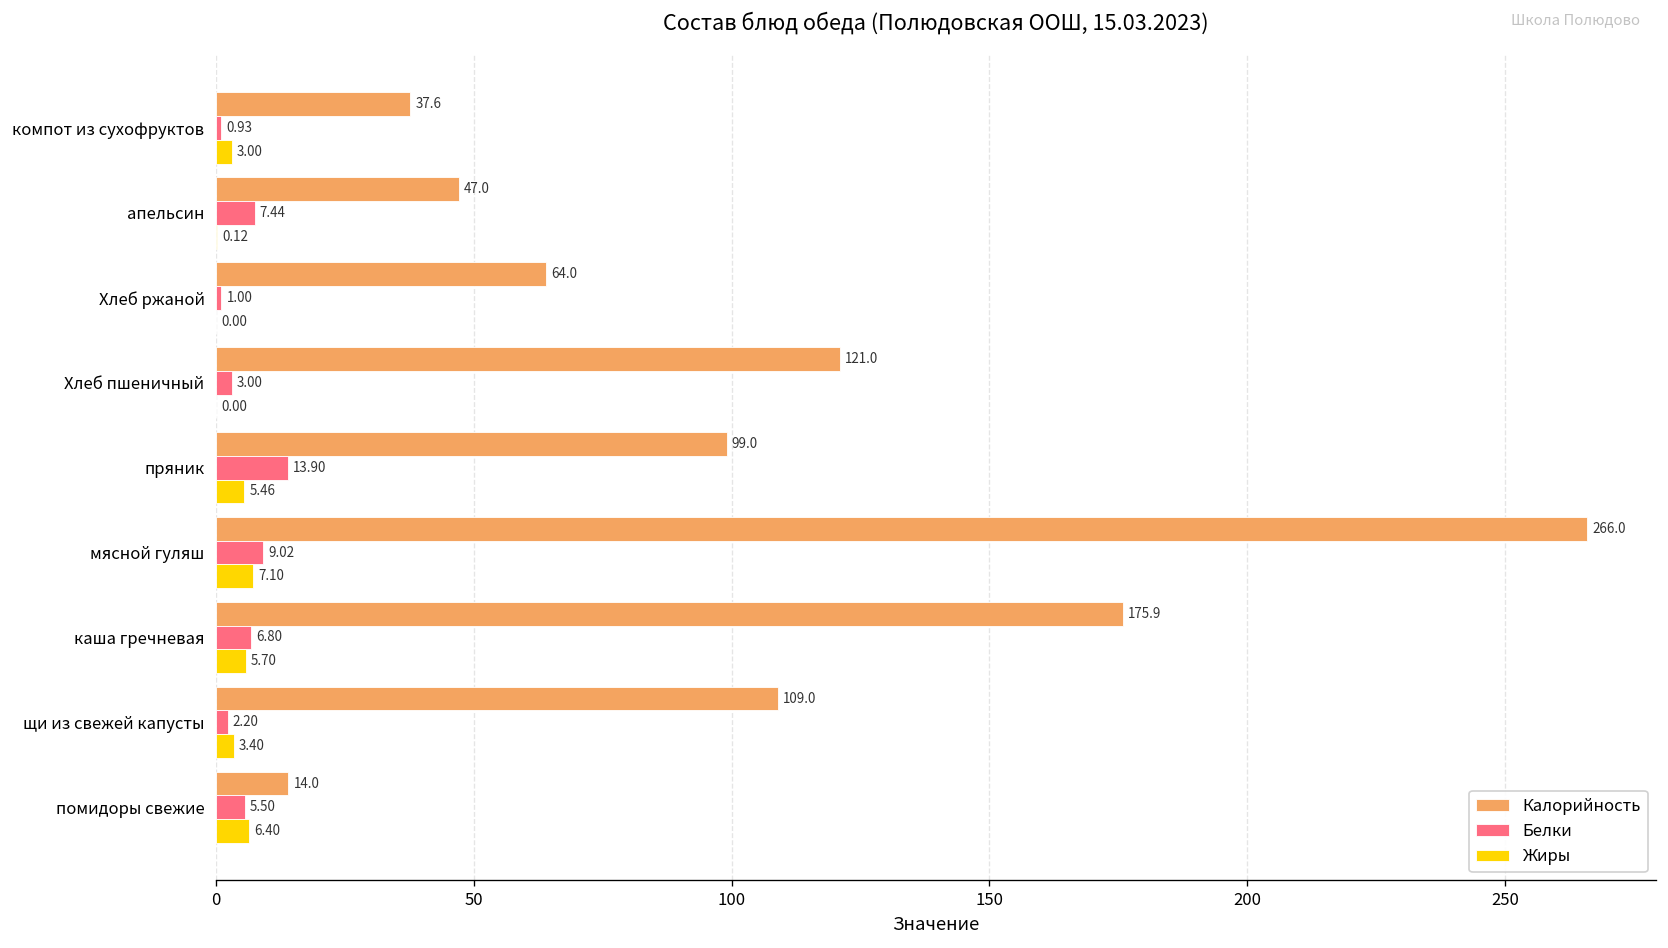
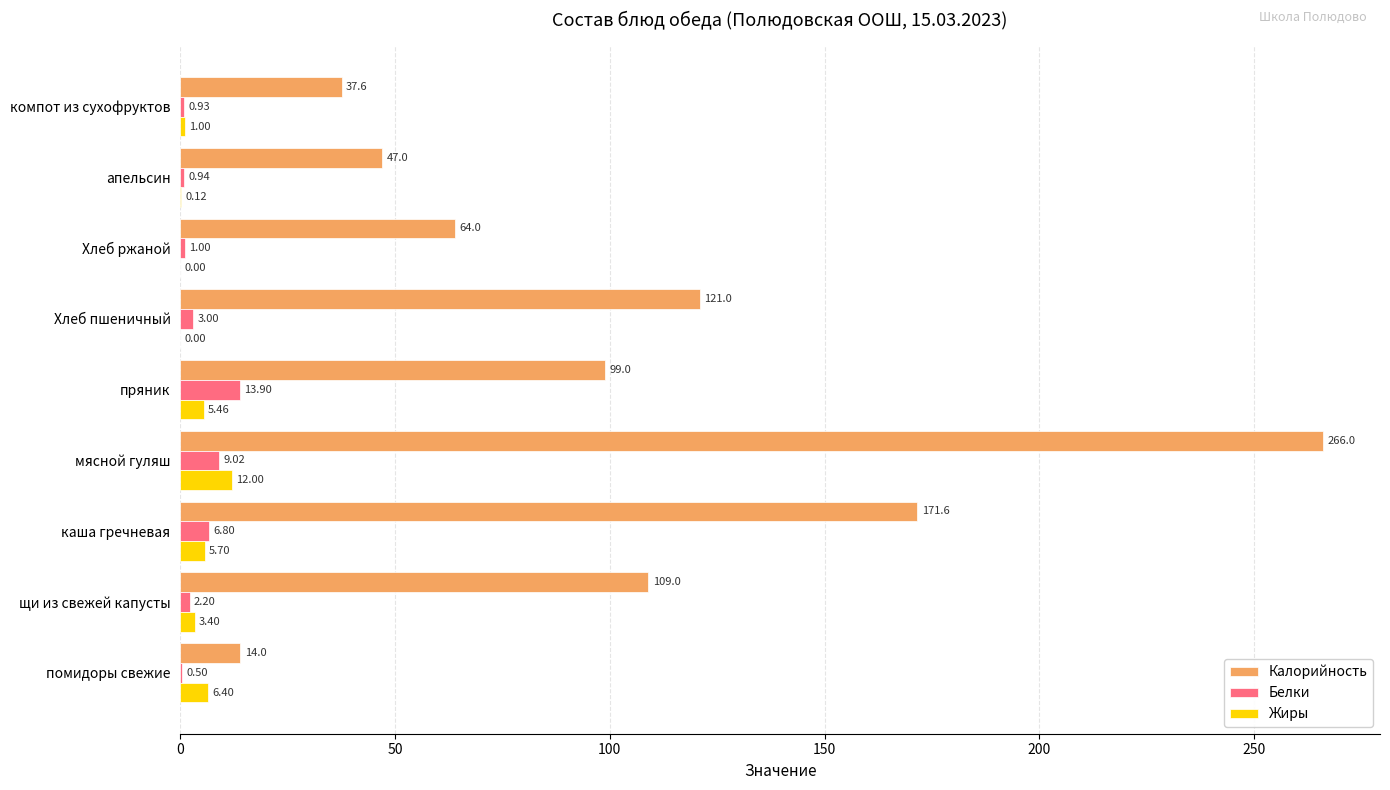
  {
    "Калорийность": {
      "компот из сухофруктов": 37.6,
      "апельсин": 47.0,
      "Хлеб ржаной": 64.0,
      "Хлеб пшеничный": 121.0,
      "пряник": 99.0,
      "мясной гуляш": 266.0,
-     "каша гречневая": 175.9,
+     "каша гречневая": 171.6,
      "щи из свежей капусты": 109.0,
      "помидоры свежие": 14.0
    },
    "Белки": {
      "компот из сухофруктов": 0.93,
-     "апельсин": 7.44,
+     "апельсин": 0.94,
      "Хлеб ржаной": 1.00,
      "Хлеб пшеничный": 3.00,
      "пряник": 13.90,
      "мясной гуляш": 9.02,
      "каша гречневая": 6.80,
      "щи из свежей капусты": 2.20,
-     "помидоры свежие": 5.50
+     "помидоры свежие": 0.50
    },
    "Жиры": {
-     "компот из сухофруктов": 3.00,
+     "компот из сухофруктов": 1.00,
      "апельсин": 0.12,
      "Хлеб ржаной": 0.00,
      "Хлеб пшеничный": 0.00,
      "пряник": 5.46,
-     "мясной гуляш": 7.10,
+     "мясной гуляш": 12.00,
      "каша гречневая": 5.70,
      "щи из свежей капусты": 3.40,
      "помидоры свежие": 6.40
    }
  }
